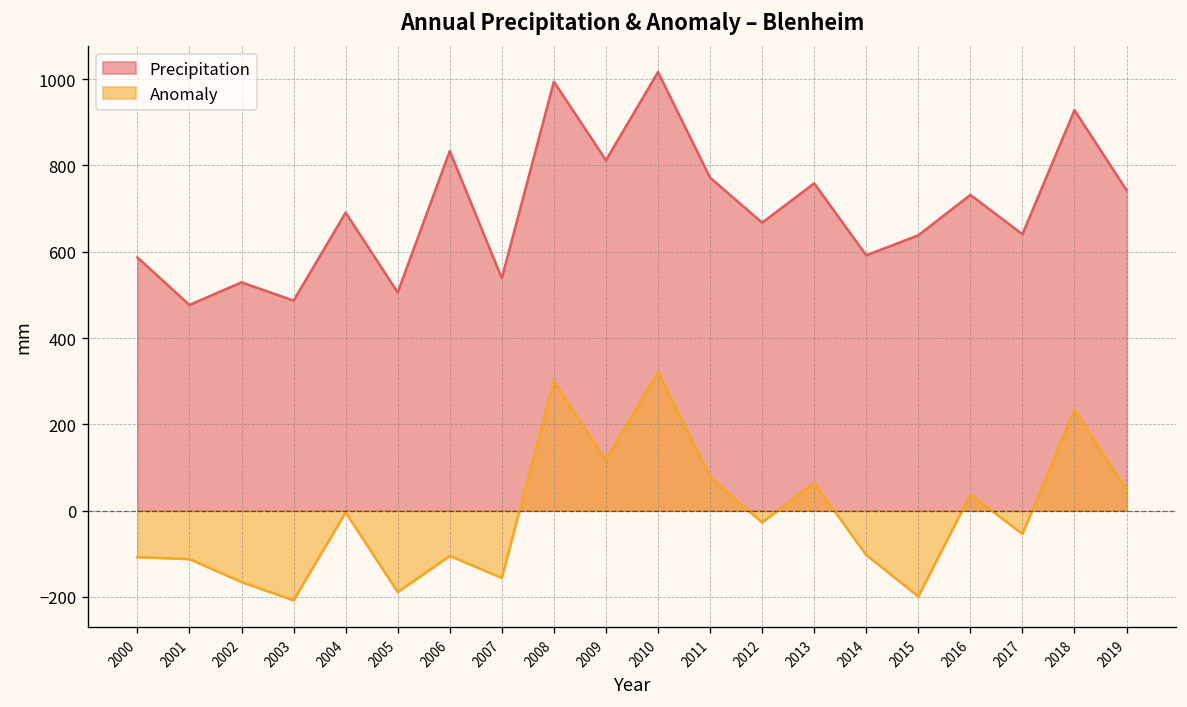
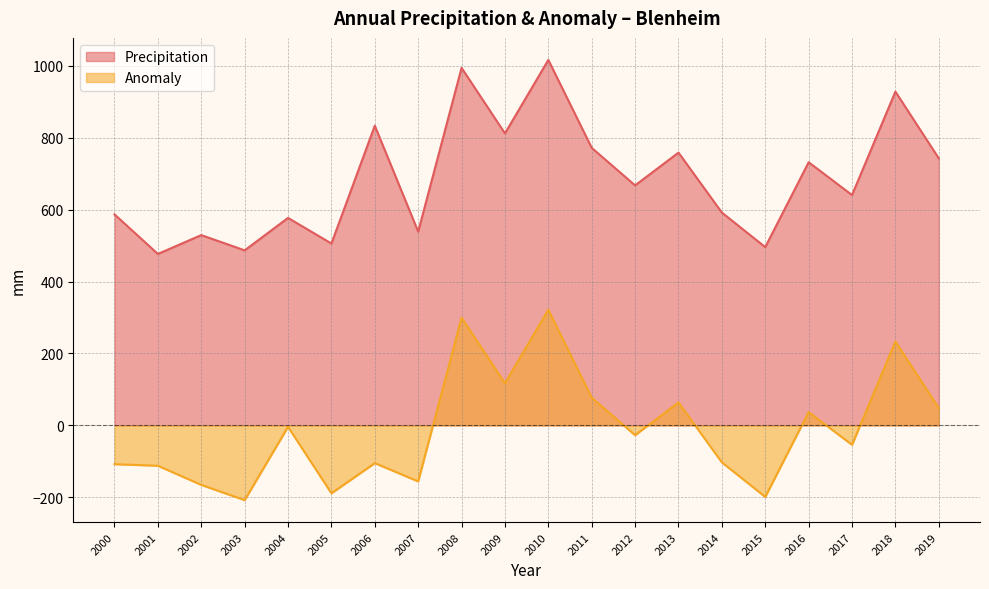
  {
    "Precipitation": {
      "2000": 590,
      "2001": 480,
      "2002": 530,
      "2003": 490,
-     "2004": 690,
+     "2004": 580,
      "2005": 510,
      "2006": 830,
      "2007": 540,
      "2008": 990,
      "2009": 810,
      "2010": 1020,
      "2011": 770,
      "2012": 670,
      "2013": 760,
      "2014": 590,
-     "2015": 640,
+     "2015": 500,
      "2016": 730,
      "2017": 640,
      "2018": 930,
      "2019": 740
    }
  }
